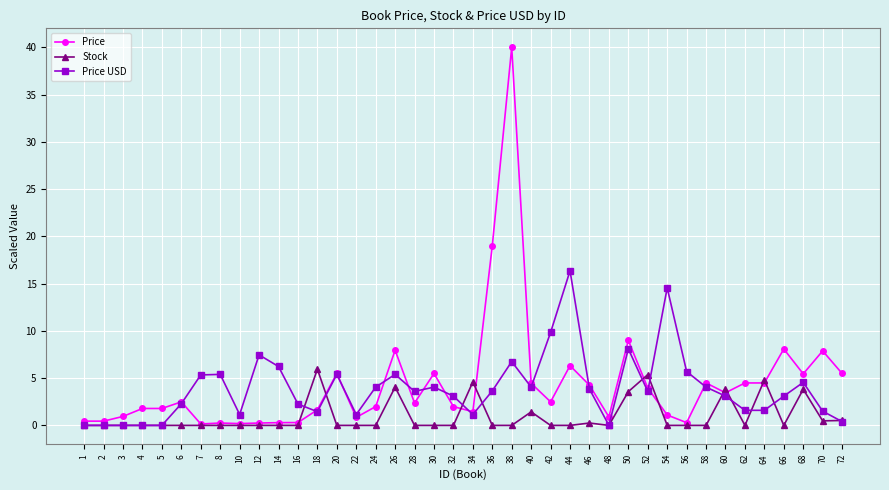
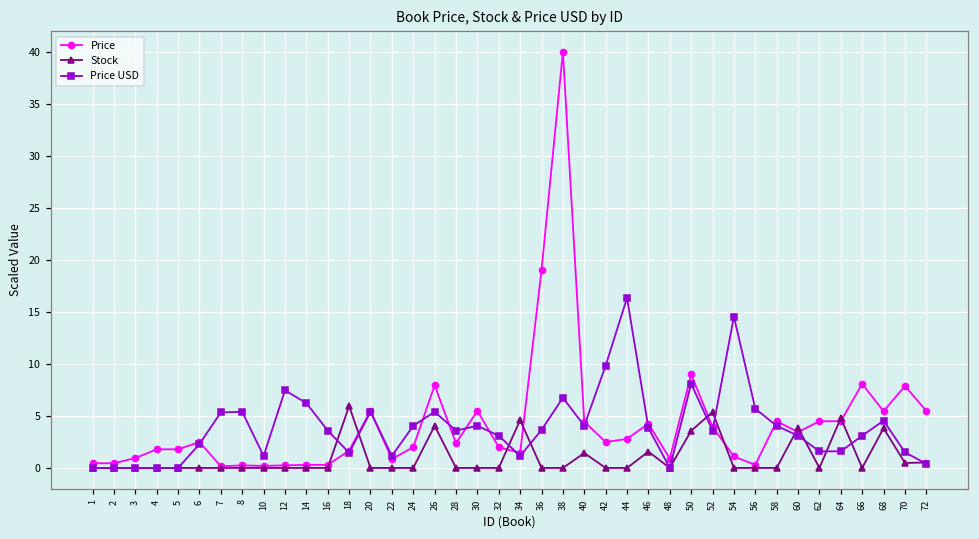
  {
    "Price": {
      "1": 0,
      "2": 0,
      "3": 1,
      "4": 2,
      "5": 2,
      "14": 0,
      "16": 0,
      "22": 1,
      "24": 2,
      "26": 8,
      "28": 2,
      "30": 5,
      "32": 2,
      "34": 1,
      "36": 19,
      "38": 40,
      "40": 4,
      "42": 2,
-     "44": 6,
+     "44": 3,
      "46": 4,
      "48": 1,
      "50": 9,
      "52": 4,
      "54": 1,
      "56": 0,
      "58": 4,
      "60": 3,
      "62": 4,
      "64": 4,
      "66": 8,
      "68": 5,
      "70": 8,
      "72": 5
    },
    "Stock": {
      "6": 0,
      "14": 0,
      "16": 0,
      "18": 6,
      "20": 0,
      "22": 0,
      "24": 0,
      "26": 4,
      "28": 0,
      "30": 0,
      "32": 0,
      "34": 5,
      "36": 0,
      "38": 0,
      "40": 1,
      "42": 0,
      "44": 0,
-     "46": 0,
+     "46": 2,
      "50": 4,
      "52": 5,
      "54": 0,
      "56": 0,
      "58": 0,
      "60": 4,
      "62": 0,
      "64": 5,
      "66": 0,
      "68": 4,
      "70": 0
    },
    "Price USD": {
      "7": 5,
      "8": 5,
      "10": 1,
      "12": 7,
      "14": 6,
-     "16": 2,
+     "16": 4,
      "22": 1,
      "24": 4,
      "26": 5,
      "28": 4,
      "30": 4,
      "32": 3,
      "34": 1,
      "36": 4,
      "38": 7,
      "40": 4,
      "42": 10,
      "44": 16,
      "46": 4,
      "50": 8,
      "52": 4,
      "54": 15,
      "56": 6,
      "58": 4,
      "60": 3,
      "62": 2,
      "64": 2,
      "66": 3,
      "68": 5,
      "70": 2
    }
  }
